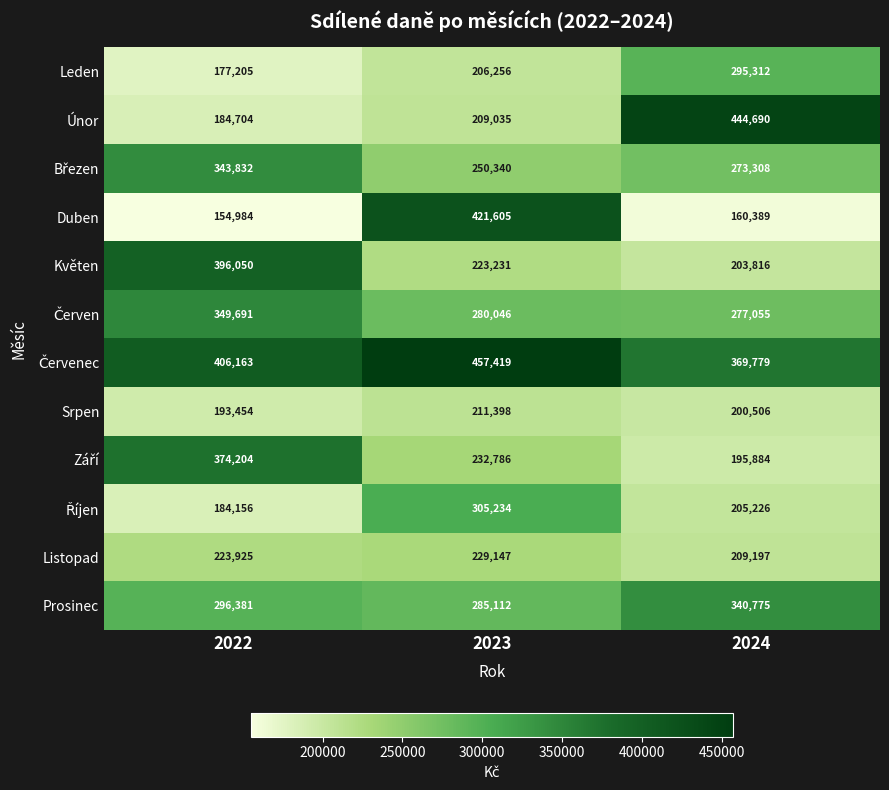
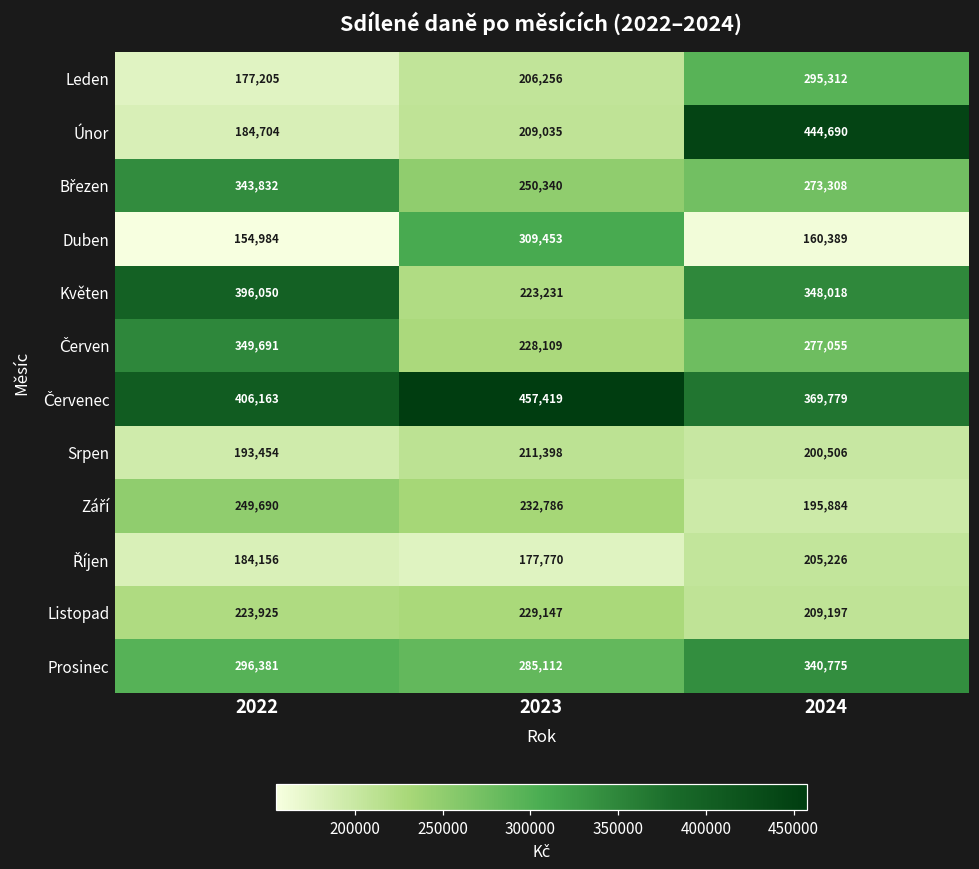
  {
    "Leden": {
      "2022": "177,205",
      "2023": "206,256",
      "2024": "295,312"
    },
    "Únor": {
      "2022": "184,704",
      "2023": "209,035",
      "2024": "444,690"
    },
    "Březen": {
      "2022": "343,832",
      "2023": "250,340",
      "2024": "273,308"
    },
    "Duben": {
      "2022": "154,984",
-     "2023": "421,605",
+     "2023": "309,453",
      "2024": "160,389"
    },
    "Květen": {
      "2022": "396,050",
      "2023": "223,231",
-     "2024": "203,816"
+     "2024": "348,018"
    },
    "Červen": {
      "2022": "349,691",
-     "2023": "280,046",
+     "2023": "228,109",
      "2024": "277,055"
    },
    "Červenec": {
      "2022": "406,163",
      "2023": "457,419",
      "2024": "369,779"
    },
    "Srpen": {
      "2022": "193,454",
      "2023": "211,398",
      "2024": "200,506"
    },
    "Září": {
-     "2022": "374,204",
+     "2022": "249,690",
      "2023": "232,786",
      "2024": "195,884"
    },
    "Říjen": {
      "2022": "184,156",
-     "2023": "305,234",
+     "2023": "177,770",
      "2024": "205,226"
    },
    "Listopad": {
      "2022": "223,925",
      "2023": "229,147",
      "2024": "209,197"
    },
    "Prosinec": {
      "2022": "296,381",
      "2023": "285,112",
      "2024": "340,775"
    }
  }
